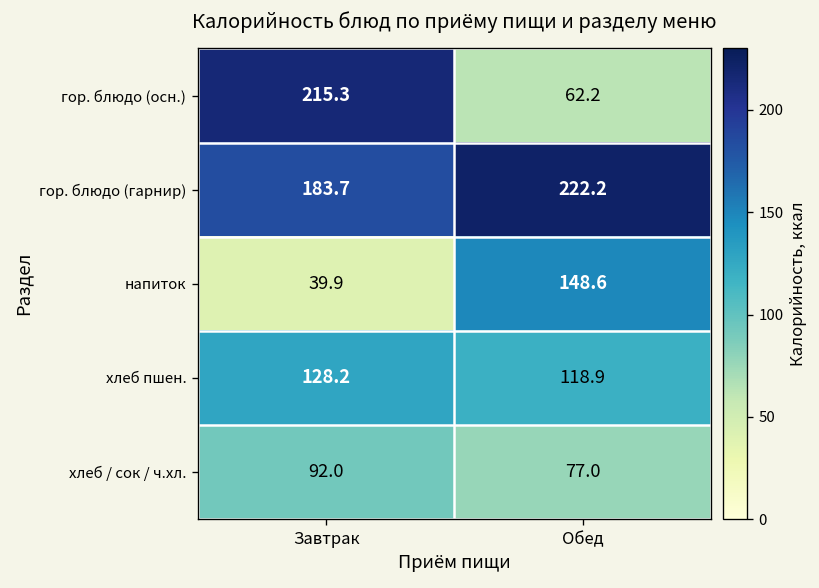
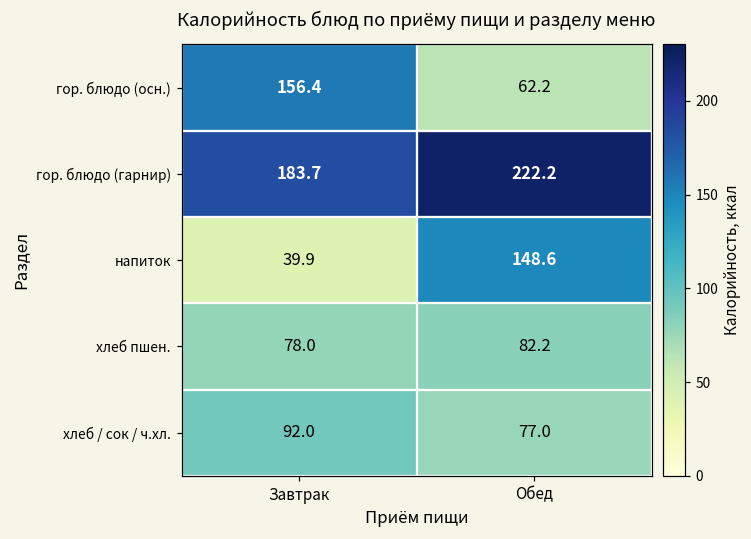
  {
    "гор. блюдо (осн.)": {
-     "Завтрак": 215.3,
+     "Завтрак": 156.4,
      "Обед": 62.2
    },
    "гор. блюдо (гарнир)": {
      "Завтрак": 183.7,
      "Обед": 222.2
    },
    "напиток": {
      "Завтрак": 39.9,
      "Обед": 148.6
    },
    "хлеб пшен.": {
-     "Завтрак": 128.2,
-     "Обед": 118.9
+     "Завтрак": 78.0,
+     "Обед": 82.2
    },
    "хлеб / сок / ч.хл.": {
      "Завтрак": 92.0,
      "Обед": 77.0
    }
  }
